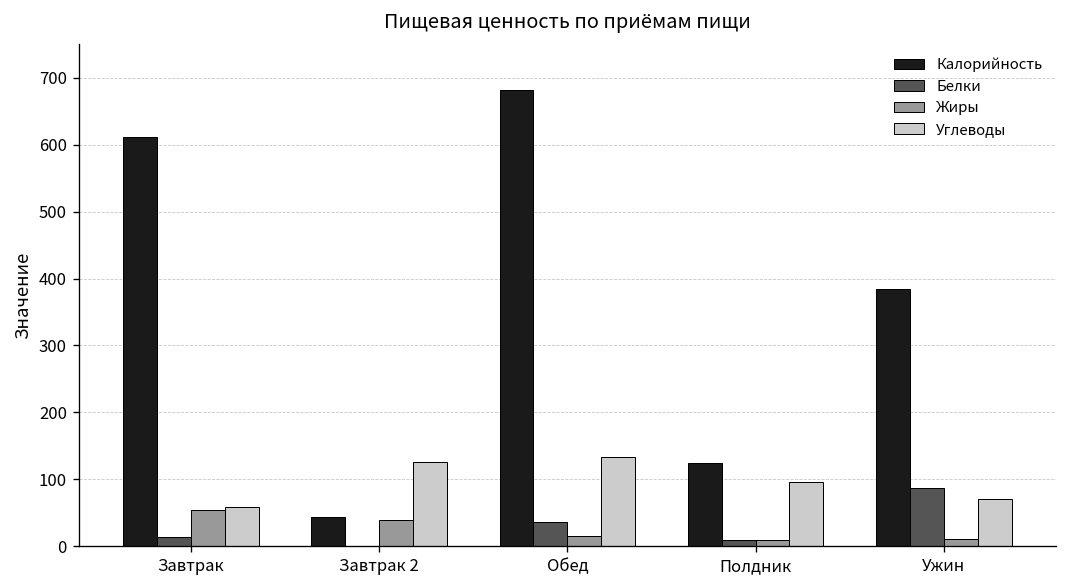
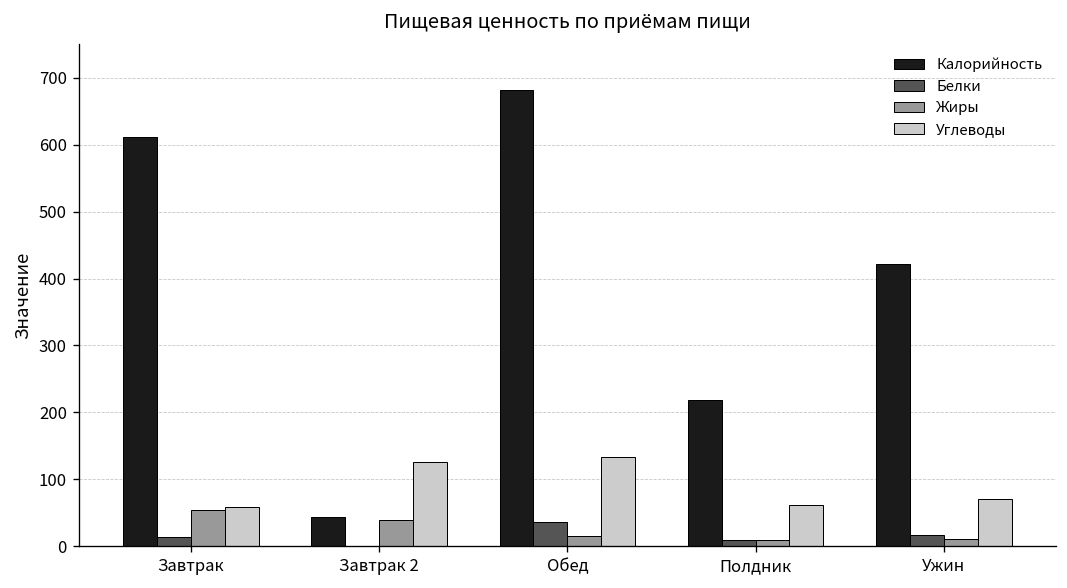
  {
    "Калорийность": {
      "Завтрак": 610,
      "Завтрак 2": 40,
      "Обед": 680,
-     "Полдник": 120,
-     "Ужин": 380
+     "Полдник": 220,
+     "Ужин": 420
    },
    "Белки": {
      "Завтрак": 10,
      "Обед": 40,
      "Полдник": 10,
-     "Ужин": 90
+     "Ужин": 20
    },
    "Жиры": {
      "Завтрак": 50,
      "Завтрак 2": 40,
      "Обед": 20,
      "Полдник": 10,
      "Ужин": 10
    },
    "Углеводы": {
      "Завтрак": 60,
      "Завтрак 2": 130,
      "Обед": 130,
-     "Полдник": 100,
+     "Полдник": 60,
      "Ужин": 70
    }
  }
